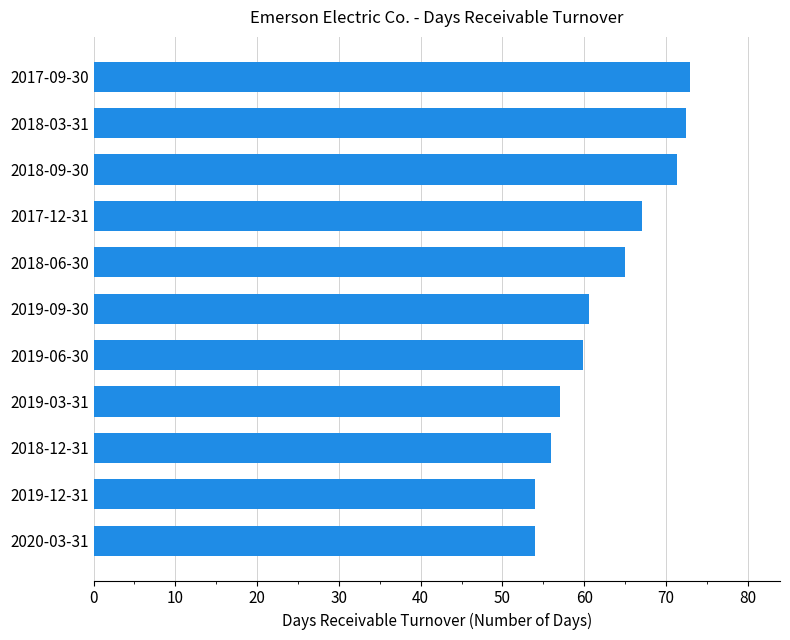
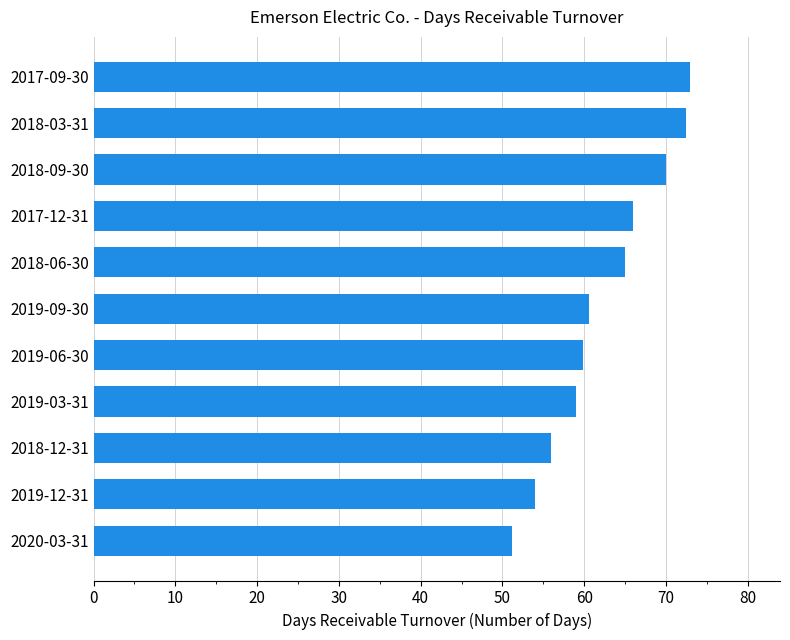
  {
    "2017-09-30": 73,
    "2018-03-31": 72,
-   "2018-09-30": 71,
-   "2017-12-31": 67,
+   "2018-09-30": 70,
+   "2017-12-31": 66,
    "2018-06-30": 65,
    "2019-09-30": 61,
    "2019-06-30": 60,
-   "2019-03-31": 57,
+   "2019-03-31": 59,
    "2018-12-31": 56,
    "2019-12-31": 54,
-   "2020-03-31": 54
+   "2020-03-31": 51
  }
